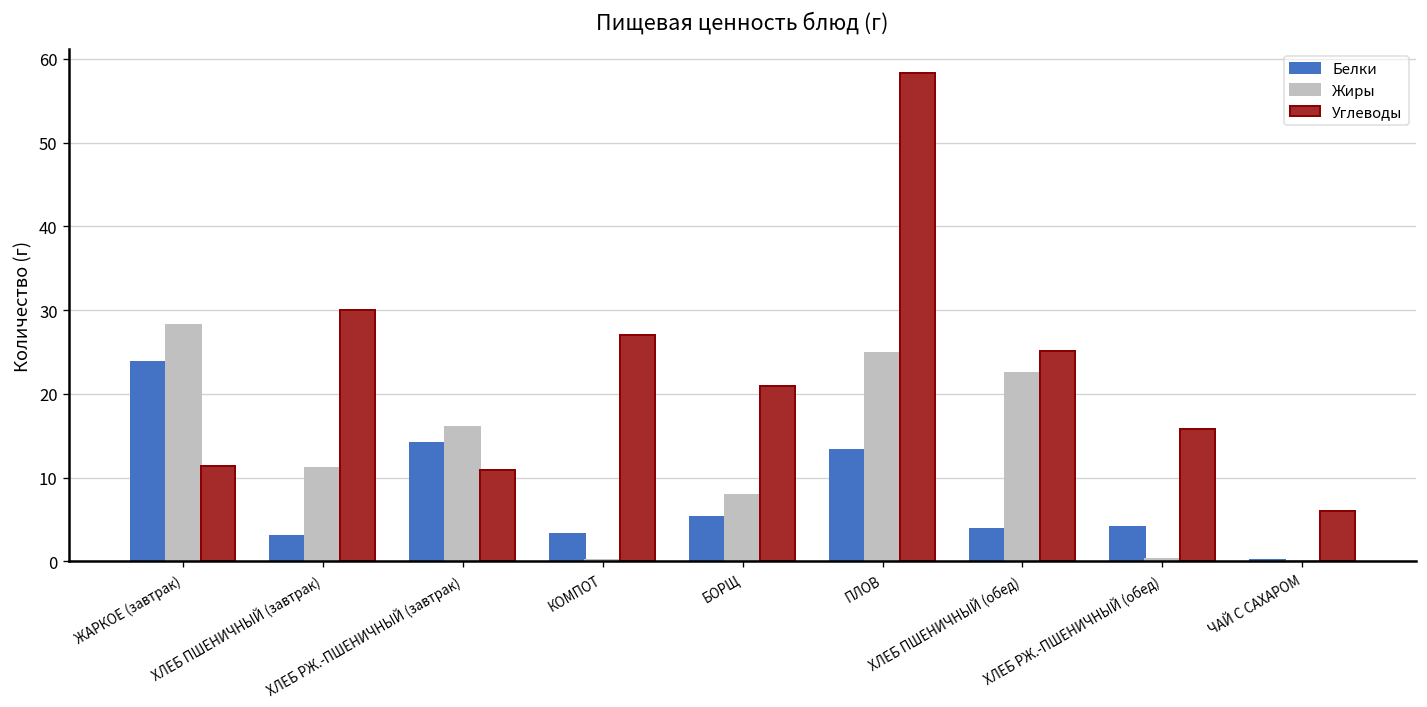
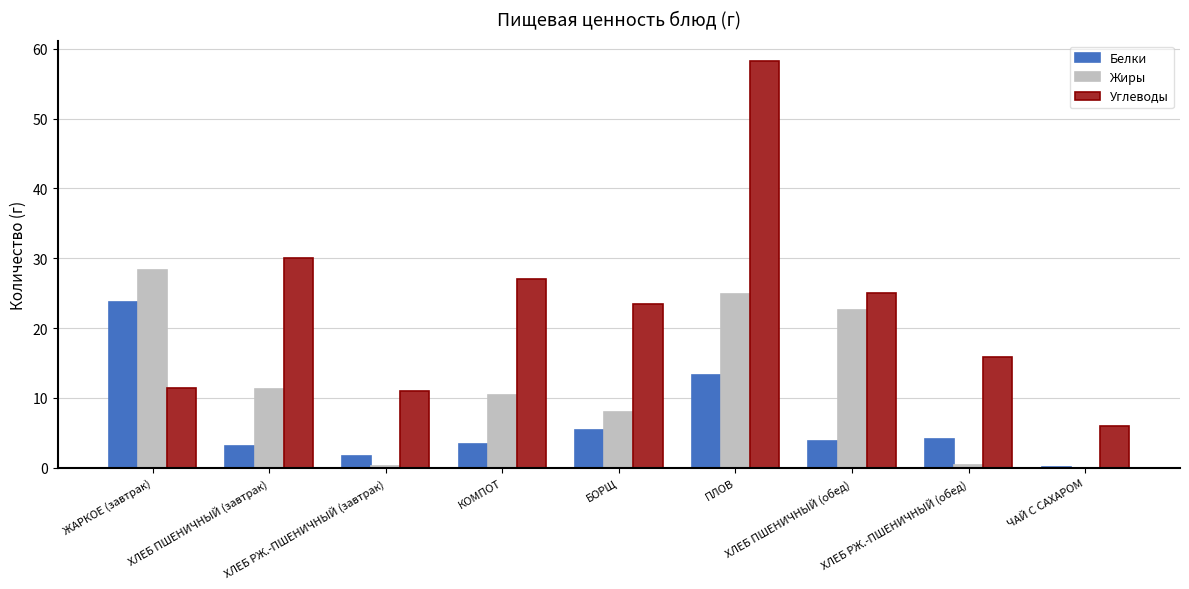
  {
    "Белки": {
      "ЖАРКОЕ (завтрак)": 24,
      "ХЛЕБ ПШЕНИЧНЫЙ (завтрак)": 3,
-     "ХЛЕБ РЖ.-ПШЕНИЧНЫЙ (завтрак)": 14,
+     "ХЛЕБ РЖ.-ПШЕНИЧНЫЙ (завтрак)": 2,
      "КОМПОТ": 3,
      "БОРЩ": 5,
      "ПЛОВ": 13,
      "ХЛЕБ ПШЕНИЧНЫЙ (обед)": 4,
      "ХЛЕБ РЖ.-ПШЕНИЧНЫЙ (обед)": 4
    },
    "Жиры": {
      "ЖАРКОЕ (завтрак)": 28,
      "ХЛЕБ ПШЕНИЧНЫЙ (завтрак)": 11,
-     "ХЛЕБ РЖ.-ПШЕНИЧНЫЙ (завтрак)": 16,
-     "КОМПОТ": 0,
+     "ХЛЕБ РЖ.-ПШЕНИЧНЫЙ (завтрак)": 0,
+     "КОМПОТ": 10,
      "БОРЩ": 8,
      "ПЛОВ": 25,
      "ХЛЕБ ПШЕНИЧНЫЙ (обед)": 23
    },
    "Углеводы": {
      "ЖАРКОЕ (завтрак)": 11,
      "ХЛЕБ ПШЕНИЧНЫЙ (завтрак)": 30,
      "ХЛЕБ РЖ.-ПШЕНИЧНЫЙ (завтрак)": 11,
      "КОМПОТ": 27,
-     "БОРЩ": 21,
+     "БОРЩ": 23,
      "ПЛОВ": 58,
      "ХЛЕБ ПШЕНИЧНЫЙ (обед)": 25,
      "ХЛЕБ РЖ.-ПШЕНИЧНЫЙ (обед)": 16,
      "ЧАЙ С САХАРОМ": 6
    }
  }
